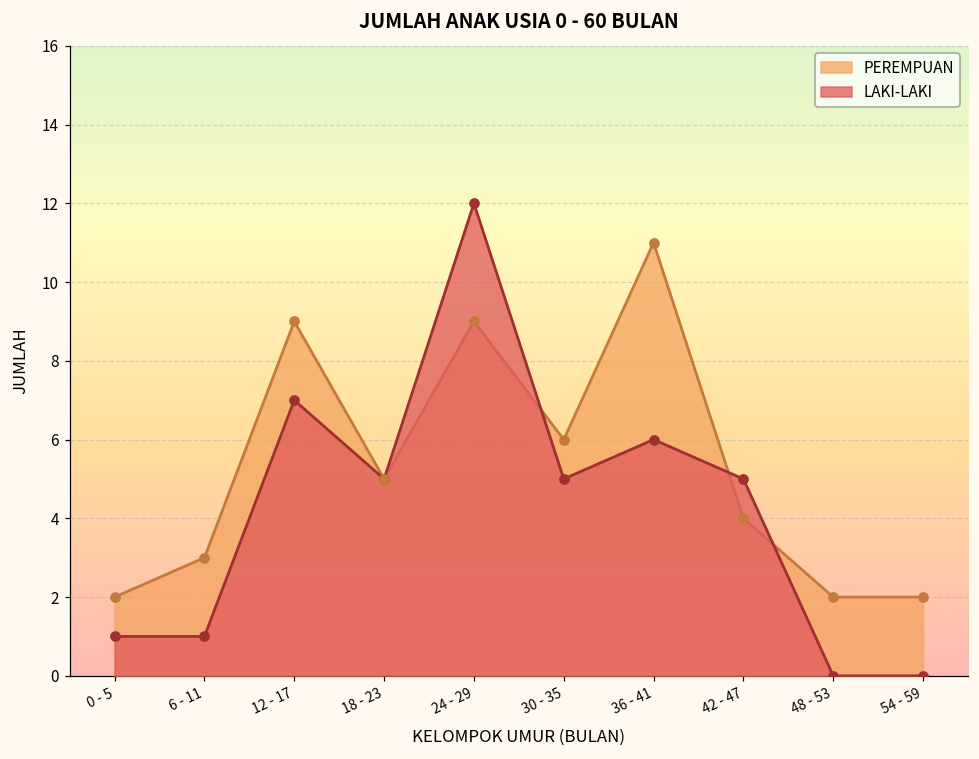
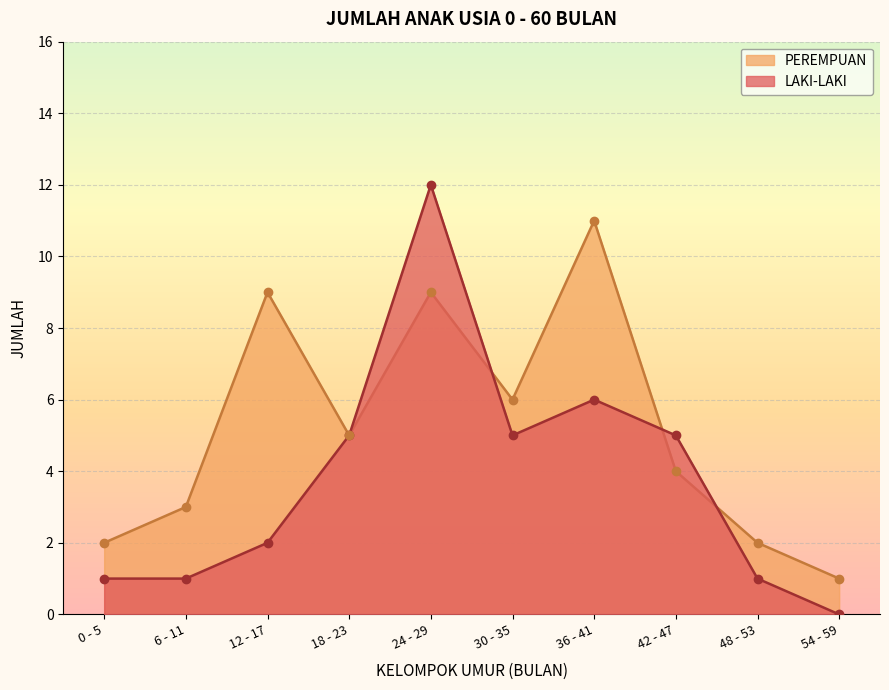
  {
    "PEREMPUAN": {
      "0 - 5": 2,
      "6 - 11": 3,
      "12 - 17": 9,
      "24 - 29": 9,
      "30 - 35": 6,
      "36 - 41": 11,
      "42 - 47": 4,
      "48 - 53": 2,
-     "54 - 59": 2
+     "54 - 59": 1
    },
    "LAKI-LAKI": {
      "0 - 5": 1,
      "6 - 11": 1,
-     "12 - 17": 7,
+     "12 - 17": 2,
      "24 - 29": 12,
      "30 - 35": 5,
      "36 - 41": 6,
      "42 - 47": 5,
-     "48 - 53": 0,
+     "48 - 53": 1,
      "54 - 59": 0
    }
  }
